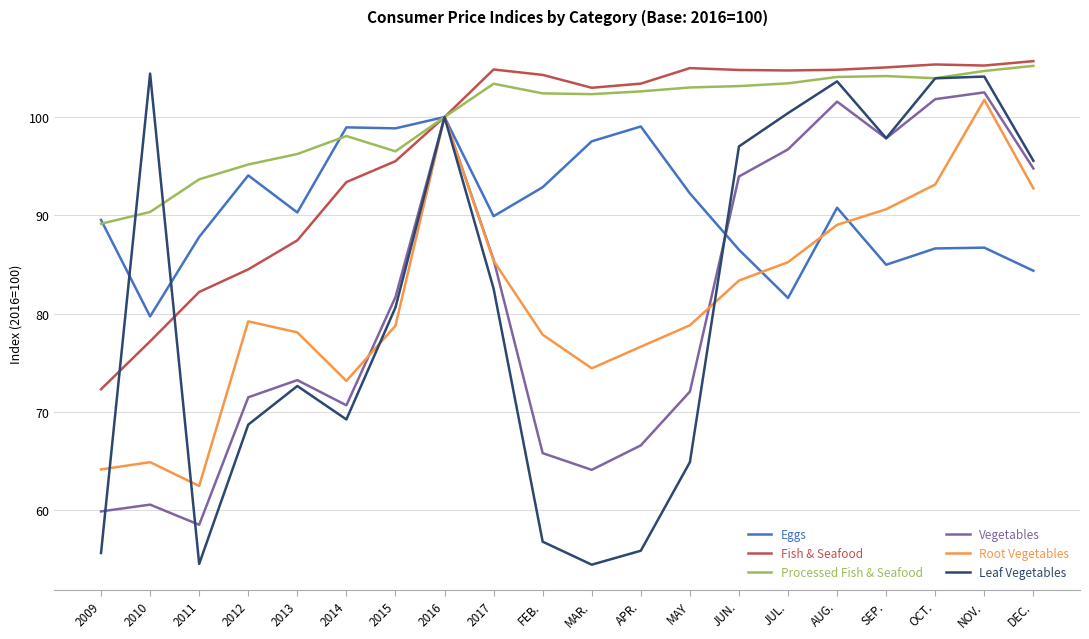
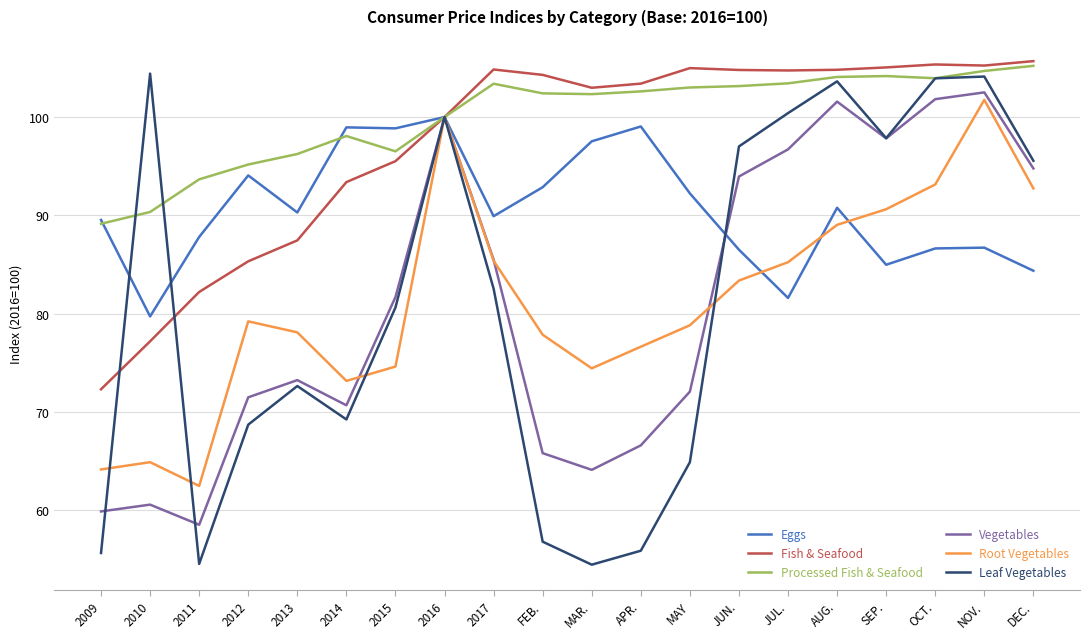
  {
    "Eggs": {
      "2009": 90,
      "2010": 80,
      "2011": 88,
      "2012": 94,
      "2013": 90,
      "2014": 99,
      "2015": 99,
      "2017": 90,
      "FEB.": 93,
      "MAR.": 98,
      "APR.": 99,
      "MAY": 92,
      "JUN.": 87,
      "JUL.": 82,
      "AUG.": 91,
      "SEP.": 85,
      "OCT.": 87,
      "NOV.": 87,
      "DEC.": 84
    },
    "Fish & Seafood": {
      "2009": 72,
      "2010": 77,
      "2011": 82,
-     "2012": 84.5,
+     "2012": 85.3,
      "2013": 87,
      "2014": 93,
      "2015": 96,
      "2017": 105,
      "FEB.": 104,
      "MAR.": 103,
      "APR.": 103,
      "MAY": 105,
      "JUN.": 105,
      "JUL.": 105,
      "AUG.": 105,
      "SEP.": 105,
      "OCT.": 105,
      "NOV.": 105,
      "DEC.": 106
    },
    "Processed Fish & Seafood": {
      "2009": 89,
      "2010": 90,
      "2011": 94,
      "2012": 95,
      "2013": 96,
      "2014": 98,
      "2015": 97,
      "2017": 103,
      "FEB.": 102,
      "MAR.": 102,
      "APR.": 103,
      "MAY": 103,
      "JUN.": 103,
      "JUL.": 103,
      "AUG.": 104,
      "SEP.": 104,
      "NOV.": 105,
      "DEC.": 105
    },
    "Vegetables": {
      "2009": 60,
      "2010": 61,
      "2011": 59,
      "2012": 71,
      "2013": 73,
      "2014": 71,
      "2015": 82,
      "FEB.": 66,
      "MAR.": 64,
      "APR.": 67,
      "MAY": 72,
      "JUN.": 94,
      "JUL.": 97,
      "AUG.": 102,
      "OCT.": 102,
      "NOV.": 103,
      "DEC.": 95
    },
    "Root Vegetables": {
      "2009": 64,
      "2010": 65,
      "2011": 62,
      "2012": 79,
      "2013": 78,
      "2014": 73,
-     "2015": 79,
+     "2015": 75,
      "FEB.": 78,
      "MAR.": 74,
      "APR.": 77,
      "MAY": 79,
      "JUN.": 83,
      "JUL.": 85,
      "AUG.": 89,
      "SEP.": 91,
      "OCT.": 93,
      "NOV.": 102,
      "DEC.": 93
    },
    "Leaf Vegetables": {
      "2009": 56,
      "2010": 104,
      "2011": 55,
      "2012": 69,
      "2013": 73,
      "2014": 69,
      "2015": 81,
      "2017": 83,
      "FEB.": 57,
      "MAR.": 54,
      "APR.": 56,
      "MAY": 65,
      "JUN.": 97,
      "JUL.": 100,
      "AUG.": 104,
      "NOV.": 104,
      "DEC.": 96
    }
  }
